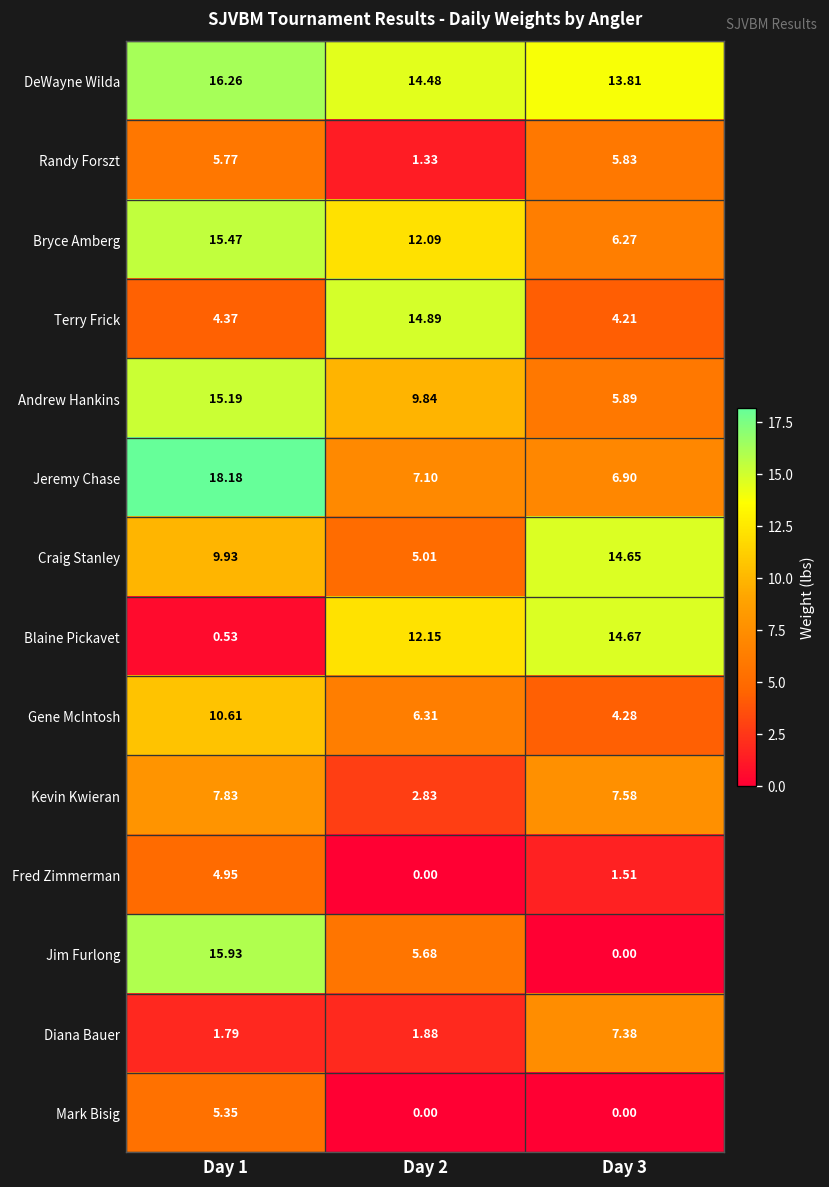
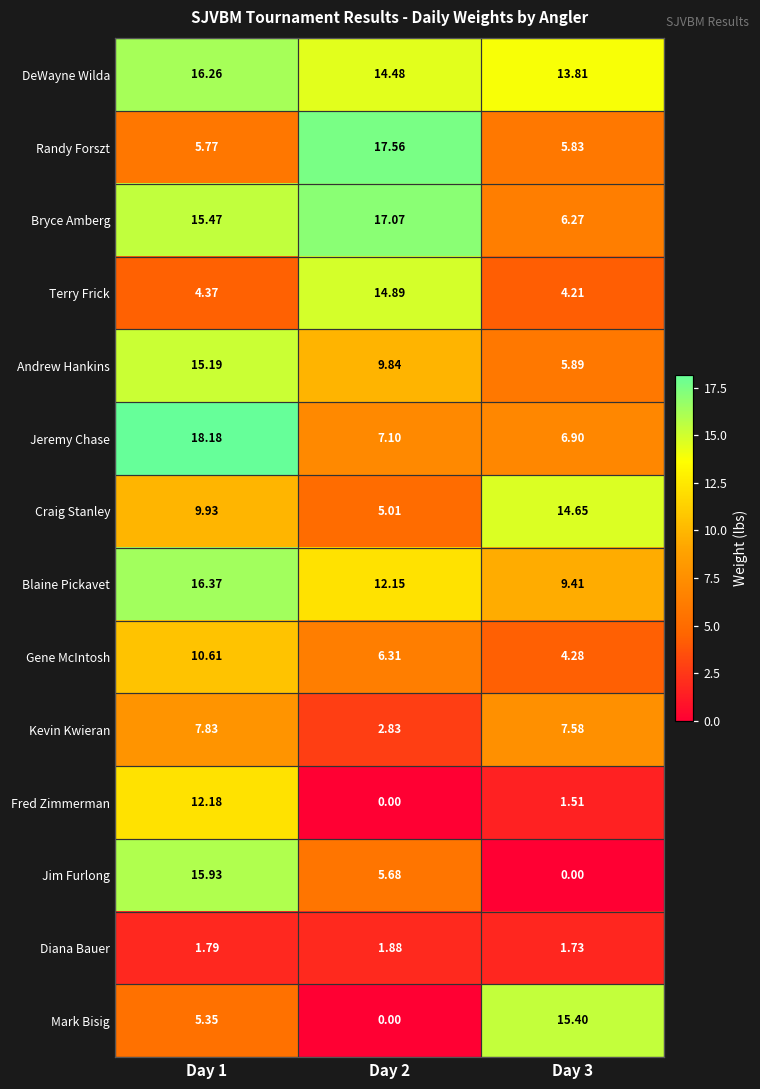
  {
    "DeWayne Wilda": {
      "Day 1": 16.26,
      "Day 2": 14.48,
      "Day 3": 13.81
    },
    "Randy Forszt": {
      "Day 1": 5.77,
-     "Day 2": 1.33,
+     "Day 2": 17.56,
      "Day 3": 5.83
    },
    "Bryce Amberg": {
      "Day 1": 15.47,
-     "Day 2": 12.09,
+     "Day 2": 17.07,
      "Day 3": 6.27
    },
    "Terry Frick": {
      "Day 1": 4.37,
      "Day 2": 14.89,
      "Day 3": 4.21
    },
    "Andrew Hankins": {
      "Day 1": 15.19,
      "Day 2": 9.84,
      "Day 3": 5.89
    },
    "Jeremy Chase": {
      "Day 1": 18.18,
      "Day 2": 7.10,
      "Day 3": 6.90
    },
    "Craig Stanley": {
      "Day 1": 9.93,
      "Day 2": 5.01,
      "Day 3": 14.65
    },
    "Blaine Pickavet": {
-     "Day 1": 0.53,
+     "Day 1": 16.37,
      "Day 2": 12.15,
-     "Day 3": 14.67
+     "Day 3": 9.41
    },
    "Gene McIntosh": {
      "Day 1": 10.61,
      "Day 2": 6.31,
      "Day 3": 4.28
    },
    "Kevin Kwieran": {
      "Day 1": 7.83,
      "Day 2": 2.83,
      "Day 3": 7.58
    },
    "Fred Zimmerman": {
-     "Day 1": 4.95,
+     "Day 1": 12.18,
      "Day 2": 0.00,
      "Day 3": 1.51
    },
    "Jim Furlong": {
      "Day 1": 15.93,
      "Day 2": 5.68,
      "Day 3": 0.00
    },
    "Diana Bauer": {
      "Day 1": 1.79,
      "Day 2": 1.88,
-     "Day 3": 7.38
+     "Day 3": 1.73
    },
    "Mark Bisig": {
      "Day 1": 5.35,
      "Day 2": 0.00,
-     "Day 3": 0.00
+     "Day 3": 15.40
    }
  }
